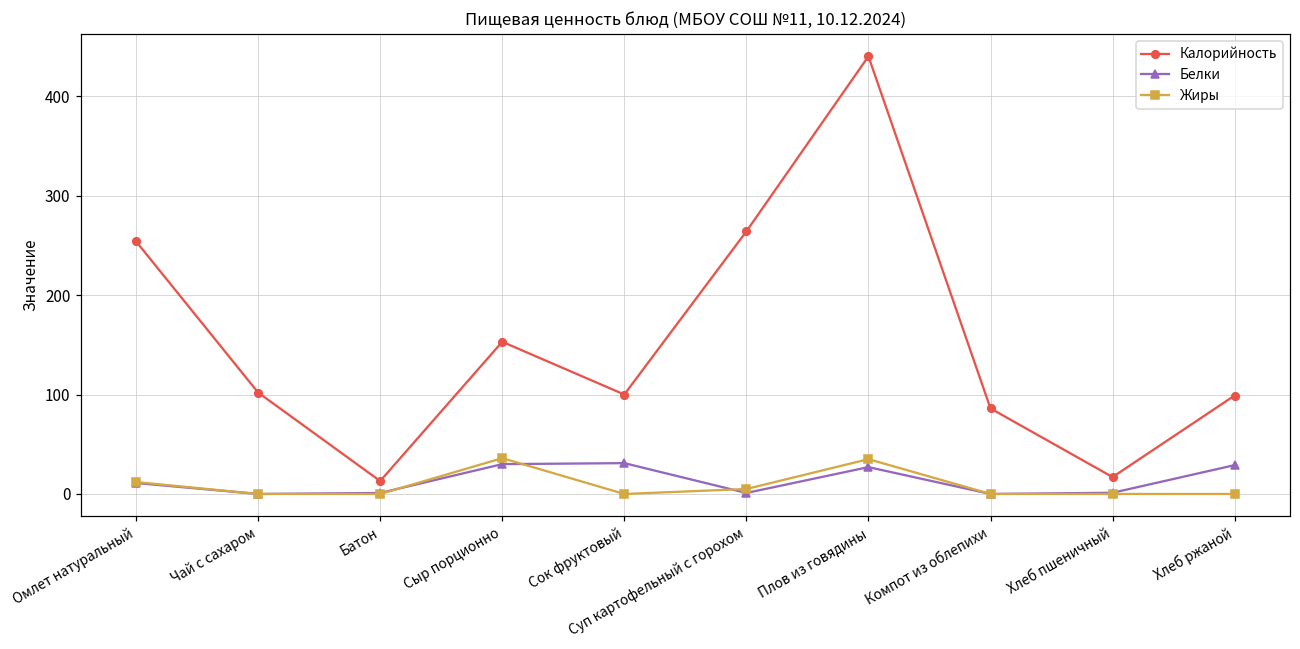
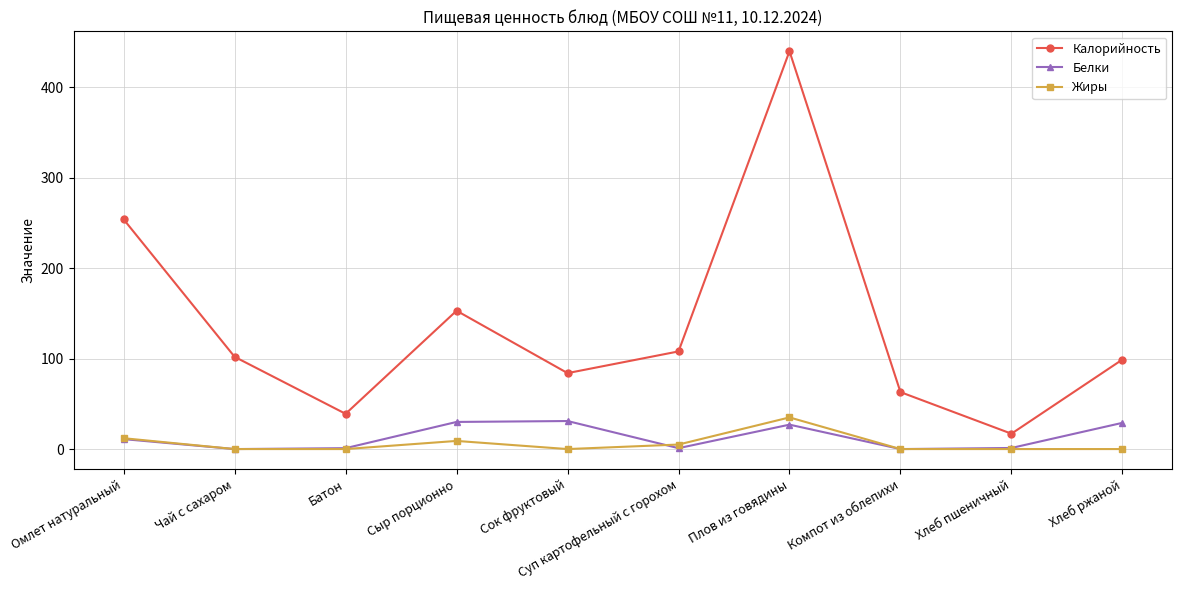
  {
    "Калорийность": {
      "Омлет натуральный": 250,
      "Чай с сахаром": 100,
-     "Батон": 10,
+     "Батон": 40,
      "Сыр порционно": 150,
-     "Сок фруктовый": 100,
-     "Суп картофельный с горохом": 260,
+     "Сок фруктовый": 80,
+     "Суп картофельный с горохом": 110,
      "Плов из говядины": 440,
-     "Компот из облепихи": 90,
+     "Компот из облепихи": 60,
      "Хлеб пшеничный": 20,
      "Хлеб ржаной": 100
    },
    "Белки": {
      "Сыр порционно": 30,
      "Сок фруктовый": 30,
      "Суп картофельный с горохом": 0,
      "Плов из говядины": 30,
      "Хлеб ржаной": 30
    },
    "Жиры": {
-     "Сыр порционно": 40,
+     "Сыр порционно": 10,
      "Сок фруктовый": 0,
      "Суп картофельный с горохом": 10,
      "Плов из говядины": 40,
      "Хлеб ржаной": 0
    }
  }
